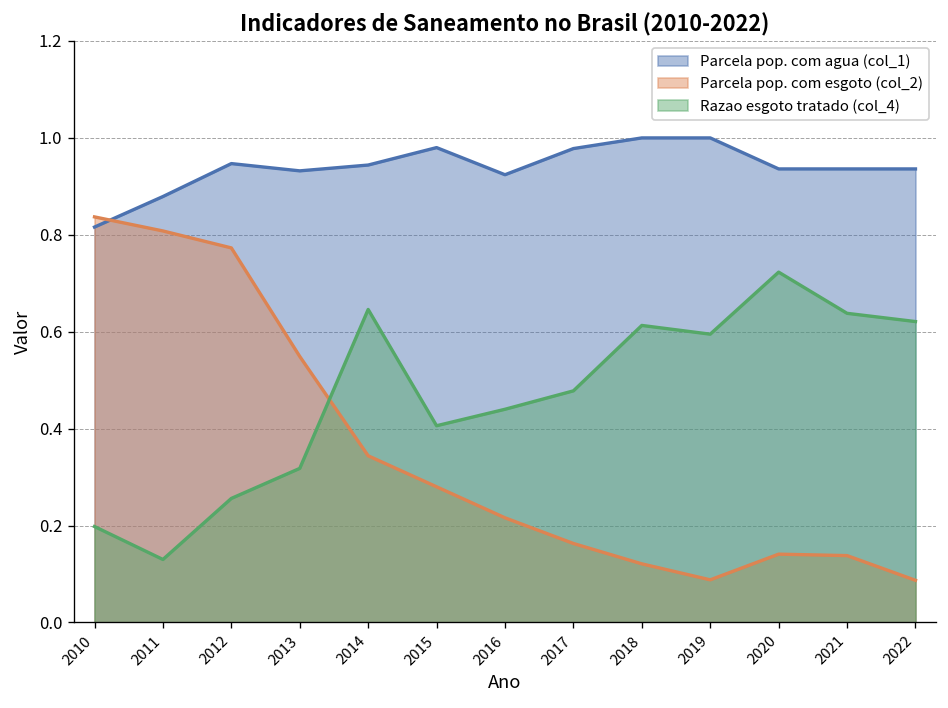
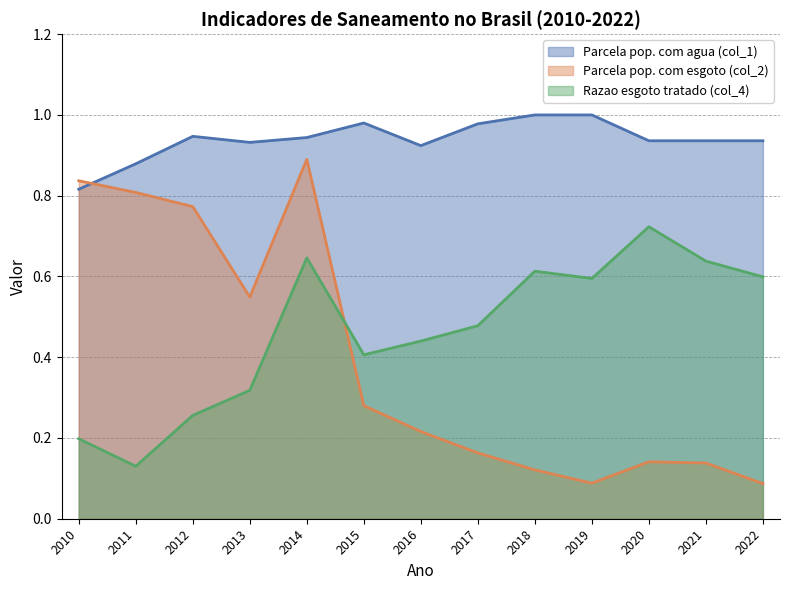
  {
    "Parcela pop. com agua (col_1)": {
      "2010": 0.82,
      "2011": 0.88,
      "2012": 0.95,
      "2013": 0.93,
      "2014": 0.94,
      "2015": 0.98,
      "2016": 0.92,
      "2017": 0.98,
      "2018": 1.00,
      "2019": 1.00,
      "2020": 0.94,
      "2021": 0.94,
      "2022": 0.94
    },
    "Parcela pop. com esgoto (col_2)": {
      "2010": 0.84,
      "2011": 0.81,
      "2012": 0.77,
      "2013": 0.55,
-     "2014": 0.34,
+     "2014": 0.89,
      "2015": 0.28,
      "2016": 0.22,
      "2017": 0.16,
      "2018": 0.12,
      "2019": 0.09,
      "2020": 0.14,
      "2021": 0.14,
      "2022": 0.09
    },
    "Razao esgoto tratado (col_4)": {
      "2010": 0.20,
      "2011": 0.13,
      "2012": 0.26,
      "2013": 0.32,
      "2014": 0.65,
      "2015": 0.41,
      "2016": 0.44,
      "2017": 0.48,
      "2018": 0.61,
      "2019": 0.60,
      "2020": 0.72,
      "2021": 0.64,
-     "2022": 0.62
+     "2022": 0.60
    }
  }
